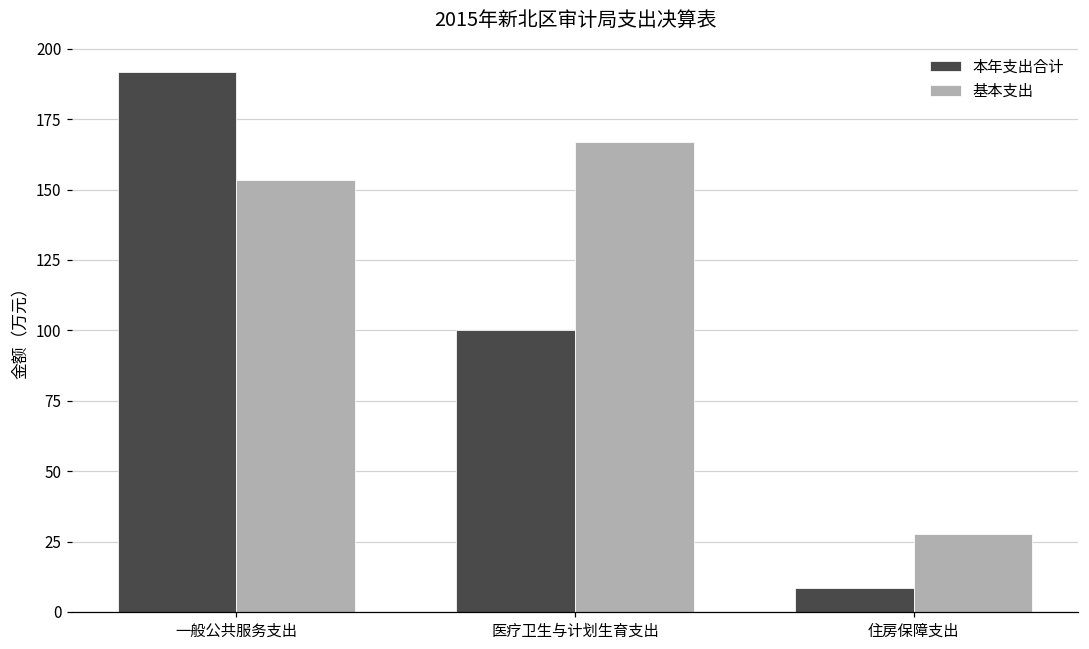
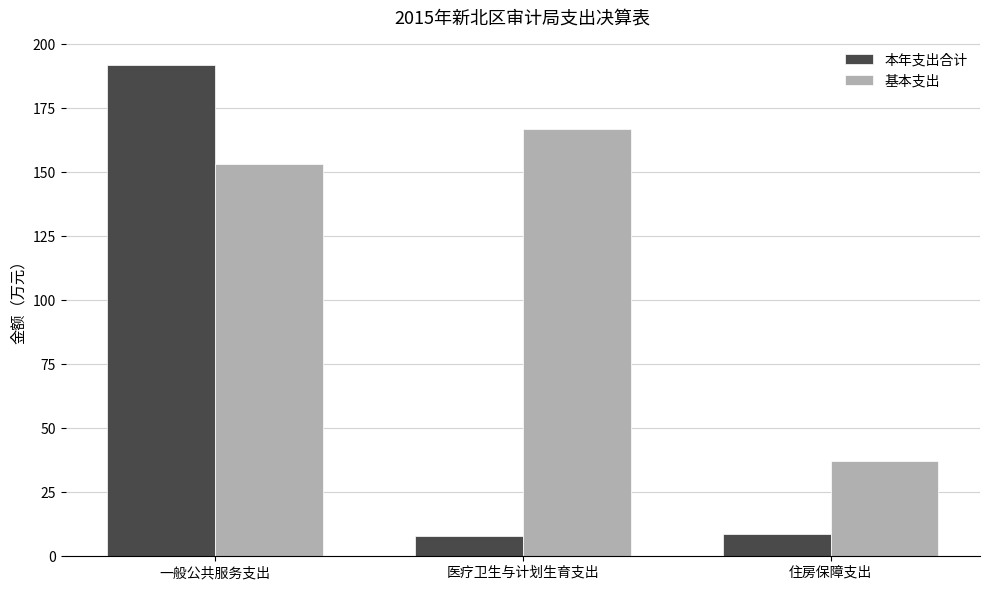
  {
    "本年支出合计": {
      "一般公共服务支出": 192,
-     "医疗卫生与计划生育支出": 100,
+     "医疗卫生与计划生育支出": 8,
      "住房保障支出": 9
    },
    "基本支出": {
      "一般公共服务支出": 153,
      "医疗卫生与计划生育支出": 167,
-     "住房保障支出": 28
+     "住房保障支出": 37
    }
  }
